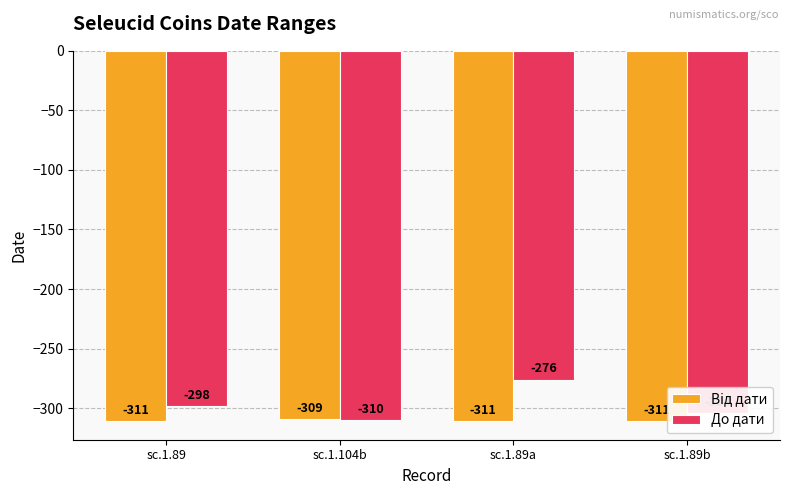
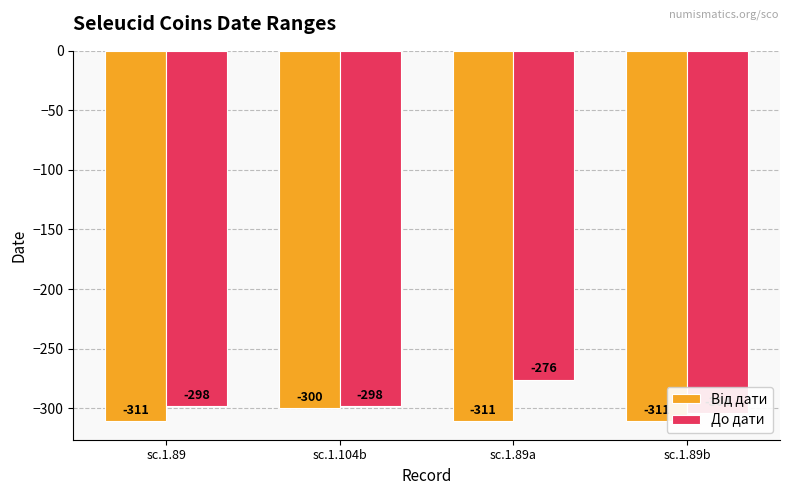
  {
    "Від дати": {
      "sc.1.89": -311,
-     "sc.1.104b": -309,
+     "sc.1.104b": -300,
      "sc.1.89a": -311
    },
    "До дати": {
      "sc.1.89": -298,
-     "sc.1.104b": -310,
+     "sc.1.104b": -298,
      "sc.1.89a": -276
    }
  }
